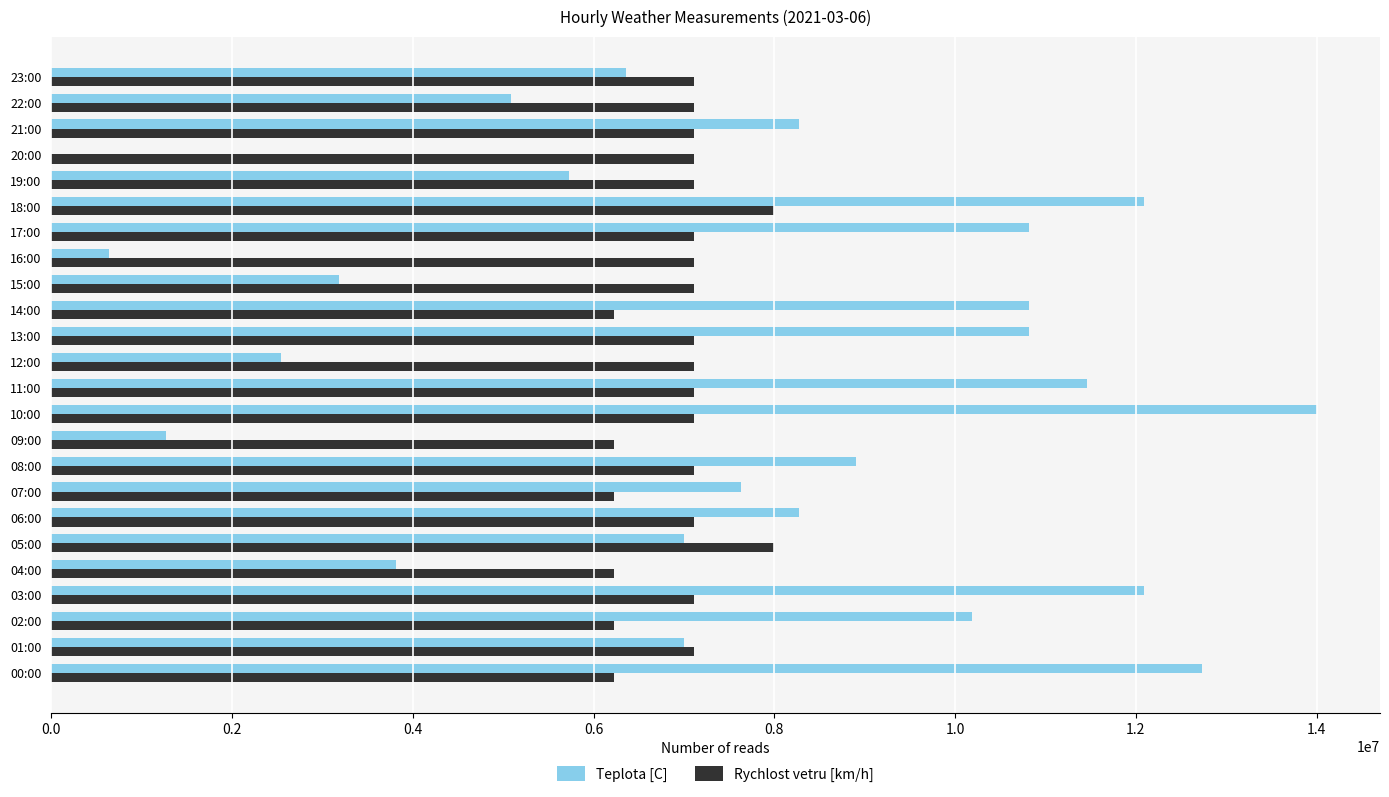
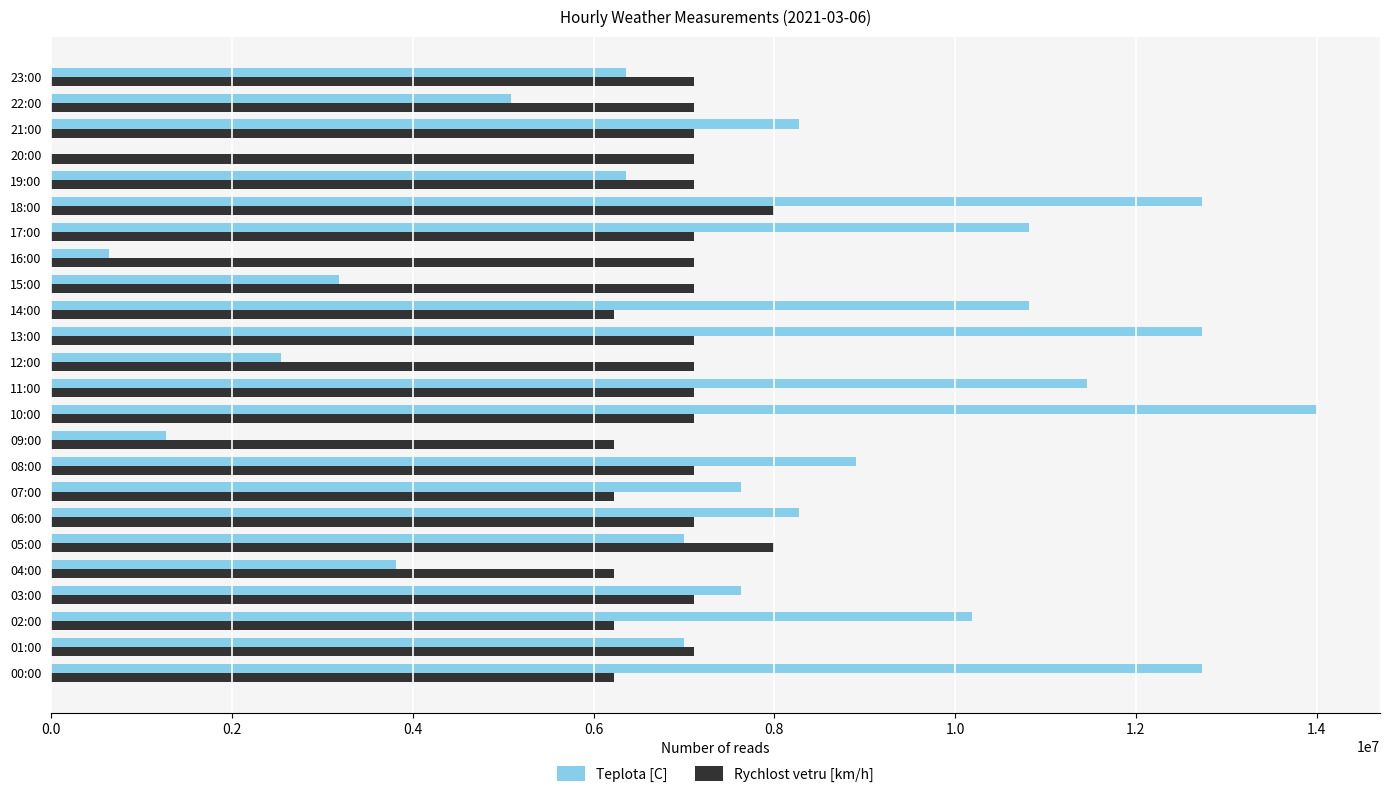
  {
    "Teplota [C]": {
      "23:00": 6400000,
      "22:00": 5100000,
      "21:00": 8300000,
      "20:00": 0,
-     "19:00": 5700000,
-     "18:00": 12100000,
+     "19:00": 6400000,
+     "18:00": 12700000,
      "17:00": 10800000,
      "16:00": 600000,
      "15:00": 3200000,
      "14:00": 10800000,
-     "13:00": 10800000,
+     "13:00": 12700000,
      "12:00": 2500000,
      "11:00": 11500000,
      "10:00": 14000000,
      "09:00": 1300000,
      "08:00": 8900000,
      "07:00": 7600000,
      "06:00": 8300000,
      "05:00": 7000000,
      "04:00": 3800000,
-     "03:00": 12100000,
+     "03:00": 7600000,
      "02:00": 10200000,
      "01:00": 7000000,
      "00:00": 12700000
    },
    "Rychlost vetru [km/h]": {
      "23:00": 7100000,
      "22:00": 7100000,
      "21:00": 7100000,
      "20:00": 7100000,
      "19:00": 7100000,
      "18:00": 8000000,
      "17:00": 7100000,
      "16:00": 7100000,
      "15:00": 7100000,
      "14:00": 6200000,
      "13:00": 7100000,
      "12:00": 7100000,
      "11:00": 7100000,
      "10:00": 7100000,
      "09:00": 6200000,
      "08:00": 7100000,
      "07:00": 6200000,
      "06:00": 7100000,
      "05:00": 8000000,
      "04:00": 6200000,
      "03:00": 7100000,
      "02:00": 6200000,
      "01:00": 7100000,
      "00:00": 6200000
    }
  }
